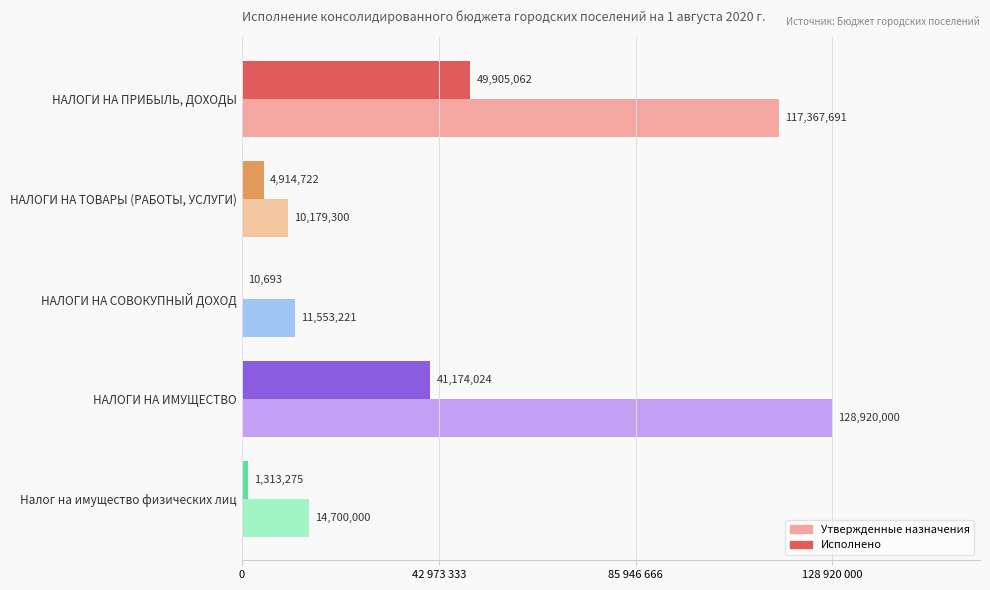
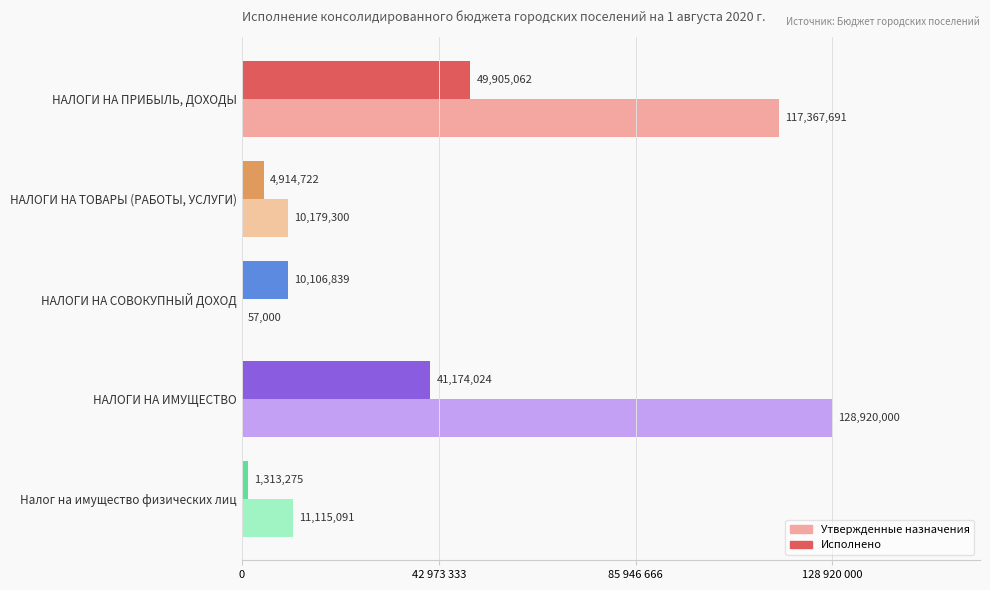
  {
    "Утвержденные назначения": {
      "НАЛОГИ НА ПРИБЫЛЬ, ДОХОДЫ": "117,367,691",
      "НАЛОГИ НА ТОВАРЫ (РАБОТЫ, УСЛУГИ)": "10,179,300",
-     "НАЛОГИ НА СОВОКУПНЫЙ ДОХОД": "11,553,221",
+     "НАЛОГИ НА СОВОКУПНЫЙ ДОХОД": "57,000",
      "НАЛОГИ НА ИМУЩЕСТВО": "128,920,000",
-     "Налог на имущество физических лиц": "14,700,000"
+     "Налог на имущество физических лиц": "11,115,091"
    },
    "Исполнено": {
      "НАЛОГИ НА ПРИБЫЛЬ, ДОХОДЫ": "49,905,062",
      "НАЛОГИ НА ТОВАРЫ (РАБОТЫ, УСЛУГИ)": "4,914,722",
-     "НАЛОГИ НА СОВОКУПНЫЙ ДОХОД": "10,693",
+     "НАЛОГИ НА СОВОКУПНЫЙ ДОХОД": "10,106,839",
      "НАЛОГИ НА ИМУЩЕСТВО": "41,174,024",
      "Налог на имущество физических лиц": "1,313,275"
    }
  }
